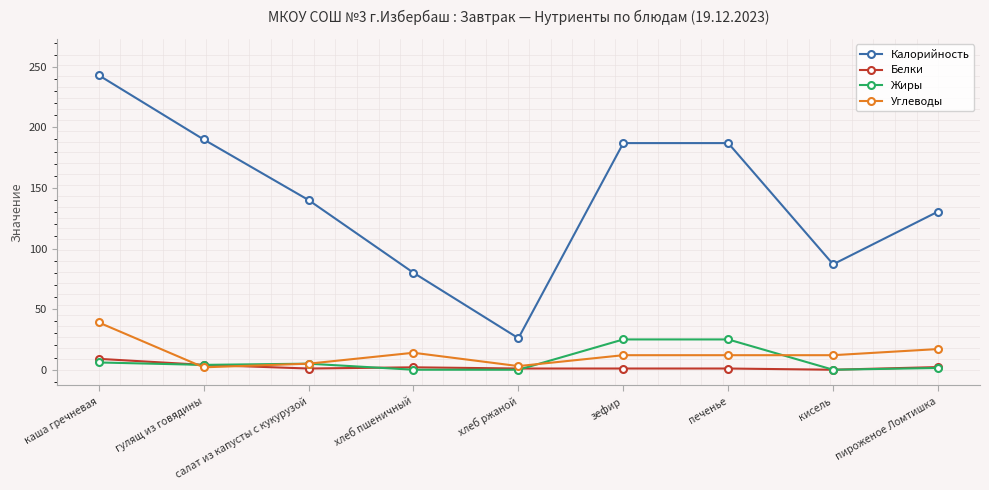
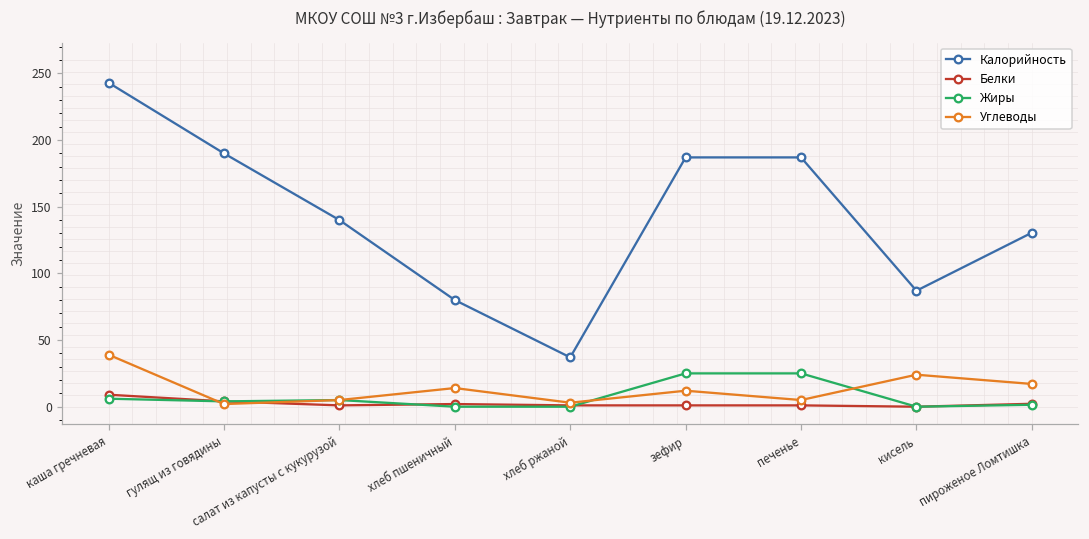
  {
    "Калорийность": {
      "каша гречневая": 243,
      "гулящ из говядины": 190,
      "салат из капусты с кукурузой": 140,
      "хлеб пшеничный": 80,
-     "хлеб ржаной": 26,
+     "хлеб ржаной": 37,
      "зефир": 187,
      "печенье": 187,
      "кисель": 87,
      "пироженое Ломтишка": 131
    },
    "Белки": {
      "каша гречневая": 9,
      "салат из капусты с кукурузой": 1,
      "зефир": 1,
      "печенье": 1
    },
    "Жиры": {
      "каша гречневая": 6,
      "зефир": 25,
      "печенье": 25
    },
    "Углеводы": {
      "каша гречневая": 39,
      "хлеб пшеничный": 14,
      "зефир": 12,
-     "печенье": 12,
-     "кисель": 12,
+     "печенье": 5,
+     "кисель": 24,
      "пироженое Ломтишка": 17
    }
  }
